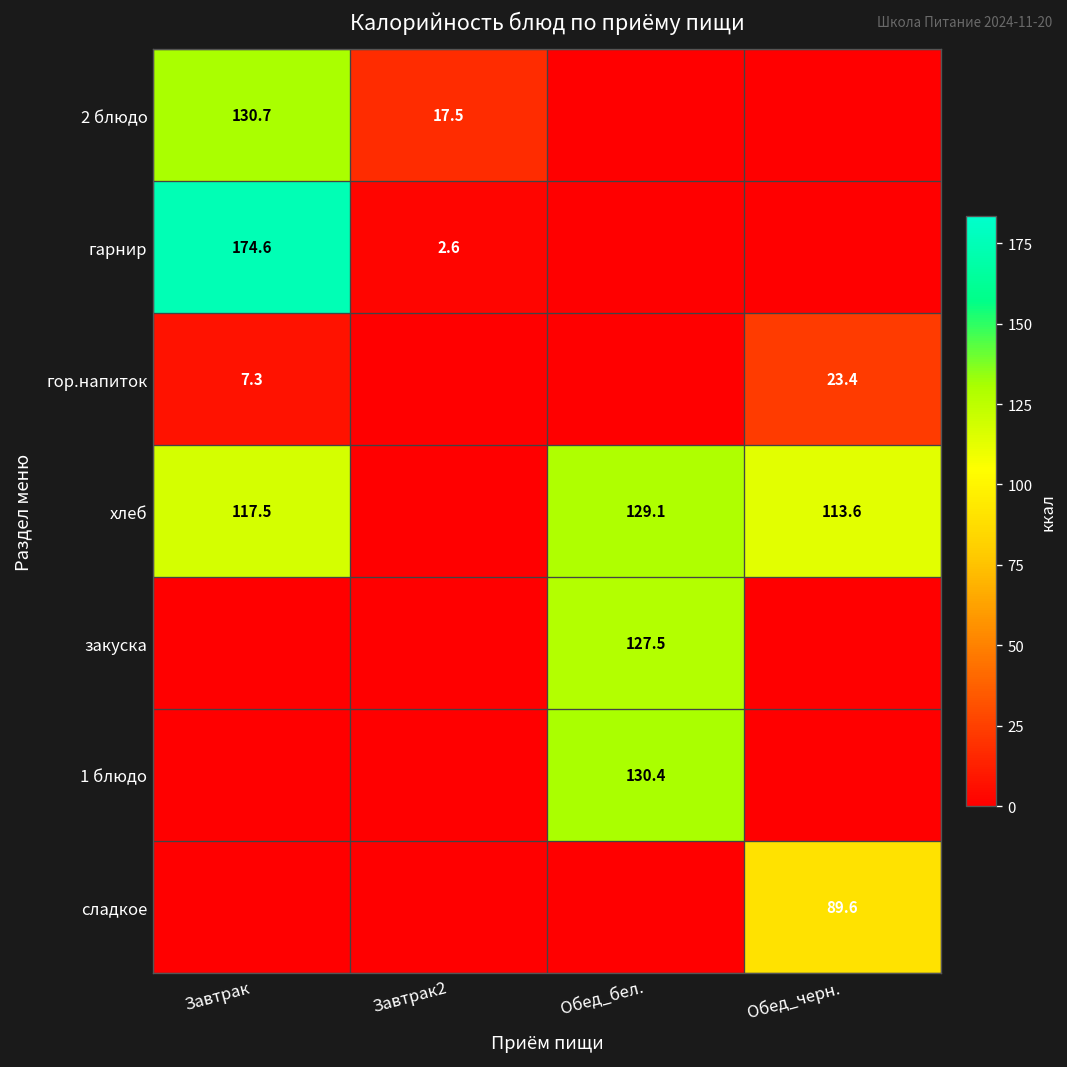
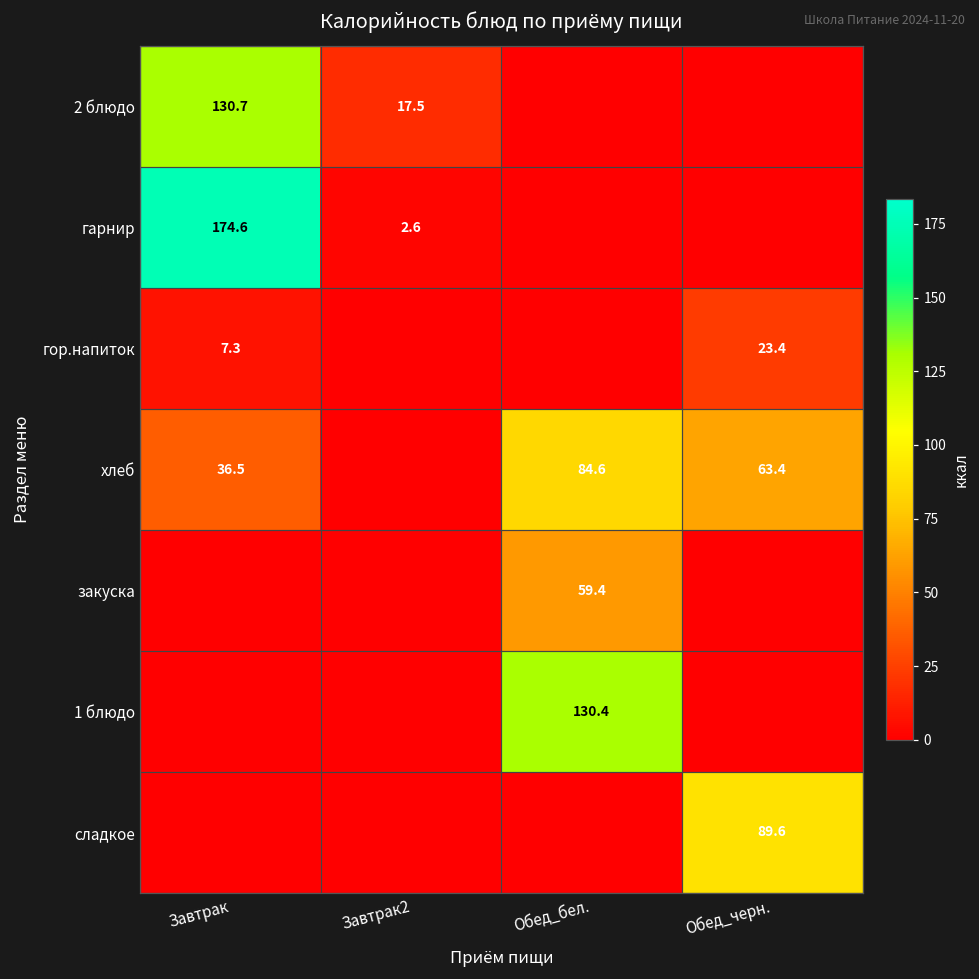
  {
    "2 блюдо": {
      "Завтрак": 130.7,
      "Завтрак2": 17.5
    },
    "гарнир": {
      "Завтрак": 174.6,
      "Завтрак2": 2.6
    },
    "гор.напиток": {
      "Завтрак": 7.3,
      "Обед_черн.": 23.4
    },
    "хлеб": {
-     "Завтрак": 117.5,
-     "Обед_бел.": 129.1,
-     "Обед_черн.": 113.6
+     "Завтрак": 36.5,
+     "Обед_бел.": 84.6,
+     "Обед_черн.": 63.4
    },
    "закуска": {
-     "Обед_бел.": 127.5
+     "Обед_бел.": 59.4
    },
    "1 блюдо": {
      "Обед_бел.": 130.4
    },
    "сладкое": {
      "Обед_черн.": 89.6
    }
  }
